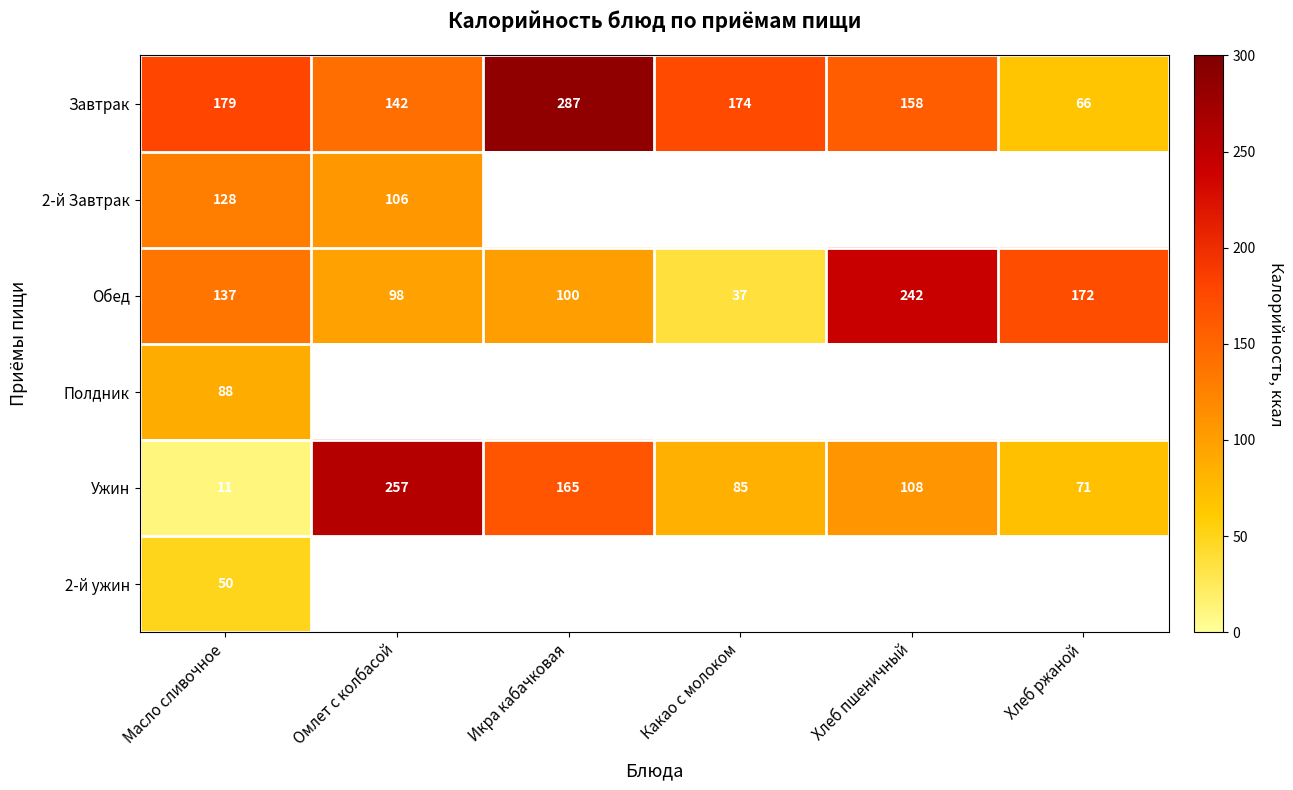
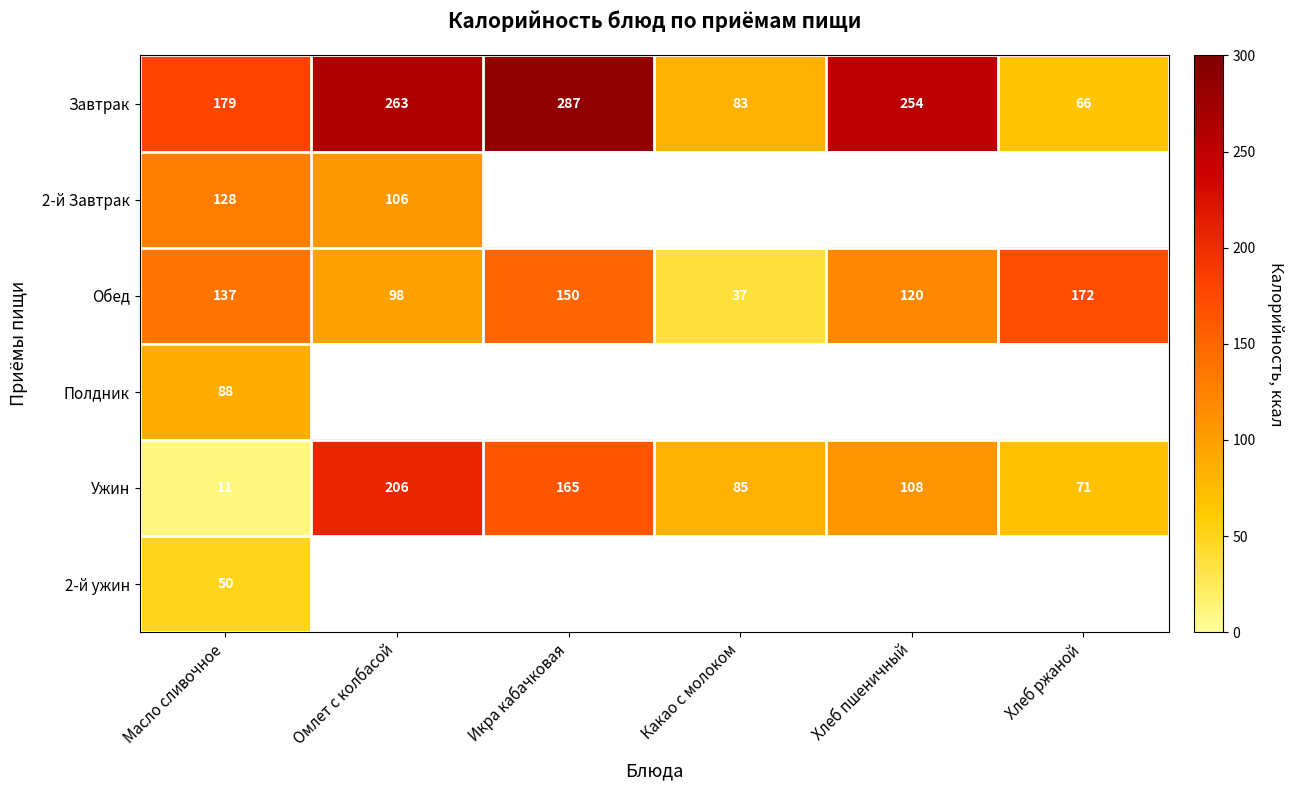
  {
    "Завтрак": {
      "Масло сливочное": 179,
-     "Омлет с колбасой": 142,
+     "Омлет с колбасой": 263,
      "Икра кабачковая": 287,
-     "Какао с молоком": 174,
-     "Хлеб пшеничный": 158,
+     "Какао с молоком": 83,
+     "Хлеб пшеничный": 254,
      "Хлеб ржаной": 66
    },
    "2-й Завтрак": {
      "Масло сливочное": 128,
      "Омлет с колбасой": 106
    },
    "Обед": {
      "Масло сливочное": 137,
      "Омлет с колбасой": 98,
-     "Икра кабачковая": 100,
+     "Икра кабачковая": 150,
      "Какао с молоком": 37,
-     "Хлеб пшеничный": 242,
+     "Хлеб пшеничный": 120,
      "Хлеб ржаной": 172
    },
    "Полдник": {
      "Масло сливочное": 88
    },
    "Ужин": {
      "Масло сливочное": 11,
-     "Омлет с колбасой": 257,
+     "Омлет с колбасой": 206,
      "Икра кабачковая": 165,
      "Какао с молоком": 85,
      "Хлеб пшеничный": 108,
      "Хлеб ржаной": 71
    },
    "2-й ужин": {
      "Масло сливочное": 50
    }
  }
